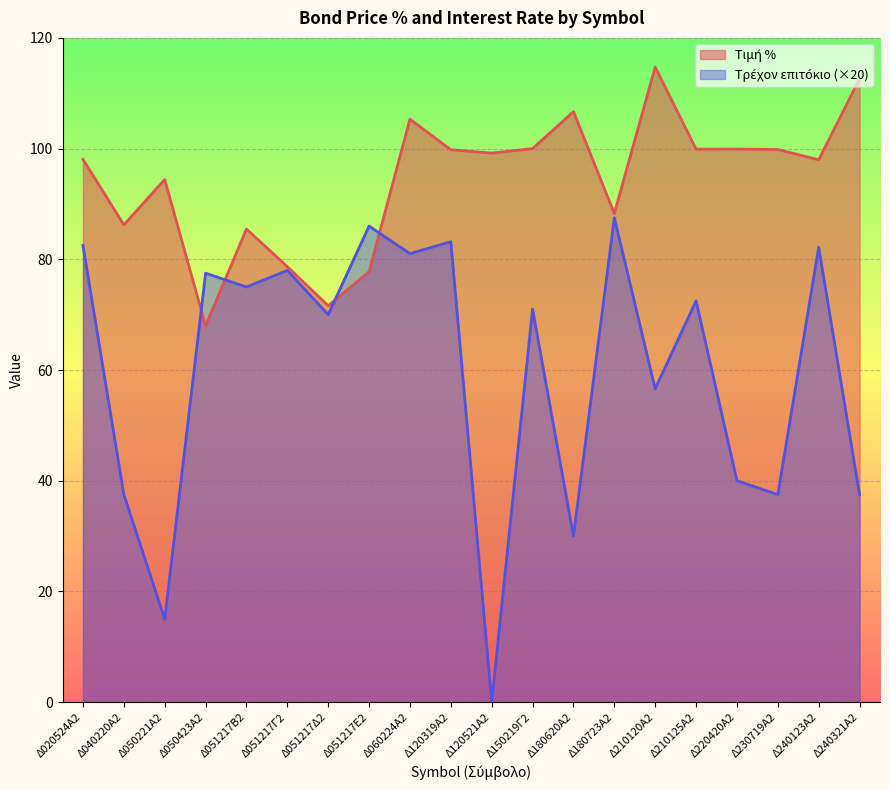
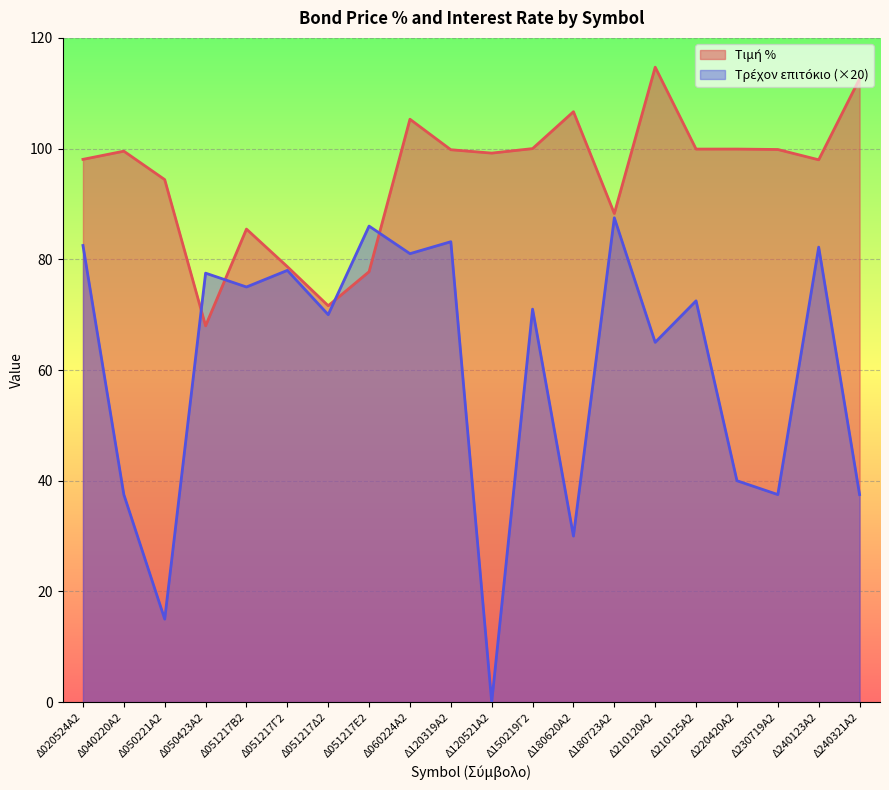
  {
    "Τιμή %": {
      "Δ020524Α2": 98,
-     "Δ040220Α2": 86,
+     "Δ040220Α2": 100,
      "Δ050221Α2": 94,
      "Δ050423Α2": 68,
      "Δ051217Β2": 85,
      "Δ051217Γ2": 79,
      "Δ051217Δ2": 72,
      "Δ051217Ε2": 78,
      "Δ060224Α2": 105,
      "Δ120319Α2": 100,
      "Δ120521Α2": 99,
      "Δ150219Γ2": 100,
      "Δ180620Α2": 107,
      "Δ180723Α2": 88,
      "Δ210120Α2": 115,
      "Δ210125Α2": 100,
      "Δ220420Α2": 100,
      "Δ230719Α2": 100,
      "Δ240123Α2": 98
    },
    "Τρέχον επιτόκιο (×20)": {
      "Δ020524Α2": 83,
      "Δ040220Α2": 38,
      "Δ050221Α2": 15,
      "Δ050423Α2": 78,
      "Δ051217Β2": 75,
      "Δ051217Γ2": 78,
      "Δ051217Δ2": 70,
      "Δ051217Ε2": 86,
      "Δ060224Α2": 81,
      "Δ120319Α2": 83,
      "Δ120521Α2": 0,
      "Δ150219Γ2": 71,
      "Δ180620Α2": 30,
      "Δ180723Α2": 88,
-     "Δ210120Α2": 57,
+     "Δ210120Α2": 65,
      "Δ210125Α2": 73,
      "Δ220420Α2": 40,
      "Δ230719Α2": 38,
      "Δ240123Α2": 82,
      "Δ240321Α2": 38
    }
  }
